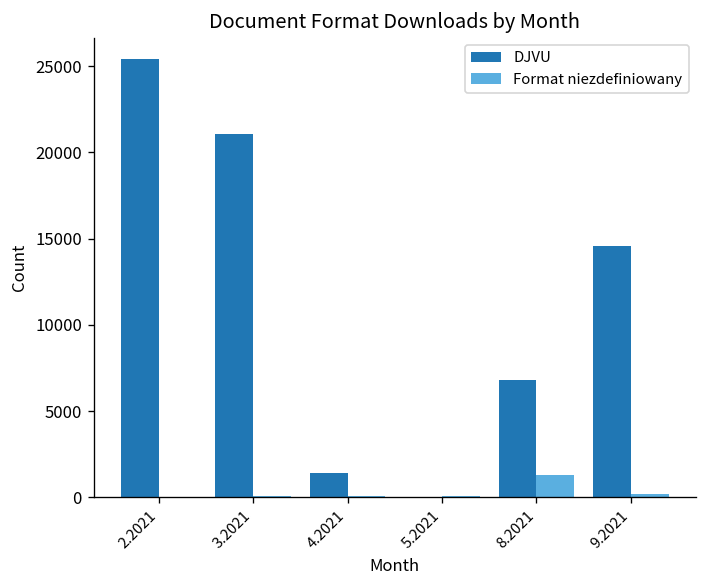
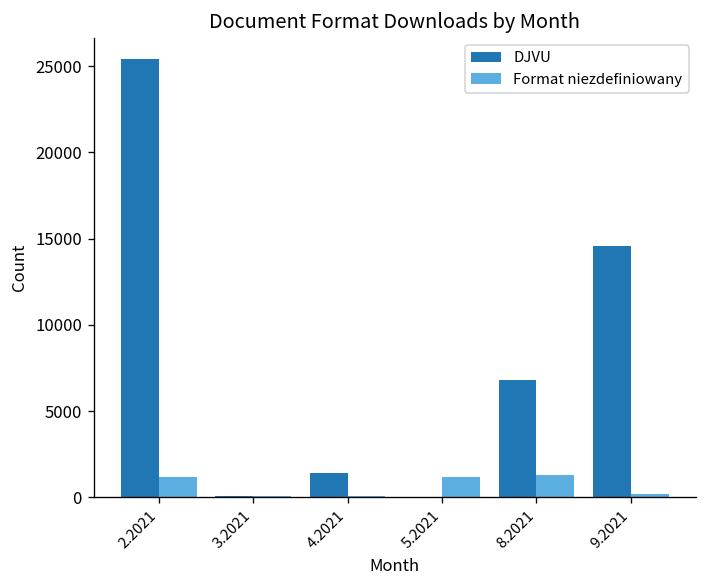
  {
    "DJVU": {
      "2.2021": 25400,
-     "3.2021": 21000,
+     "3.2021": 100,
      "4.2021": 1400,
      "8.2021": 6800,
      "9.2021": 14600
    },
    "Format niezdefiniowany": {
-     "2.2021": 0,
-     "5.2021": 100,
+     "2.2021": 1200,
+     "5.2021": 1200,
      "8.2021": 1300,
      "9.2021": 200
    }
  }
